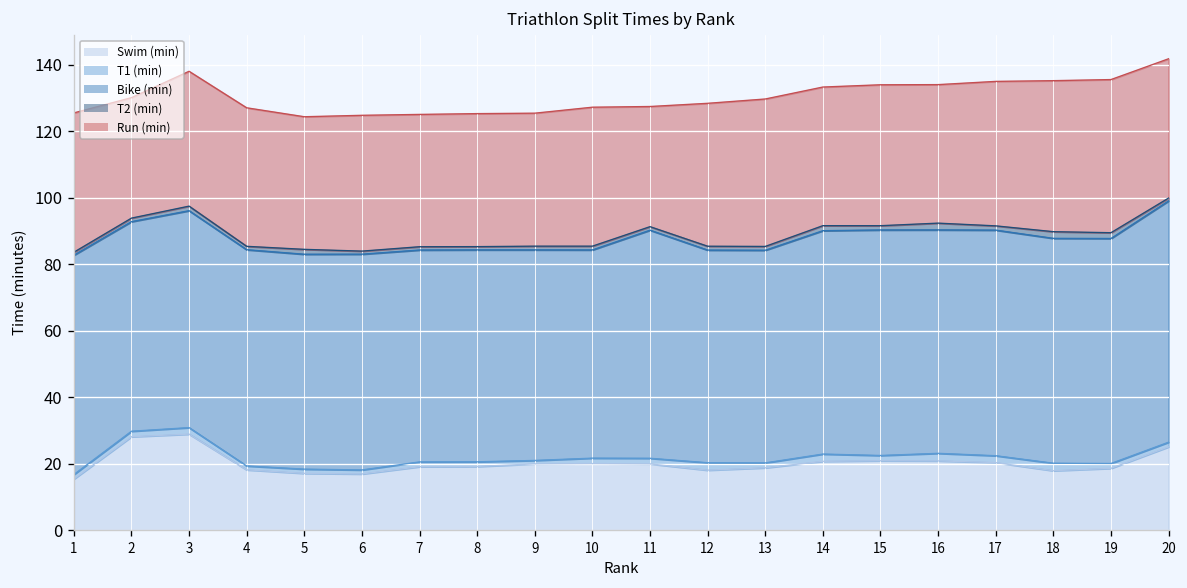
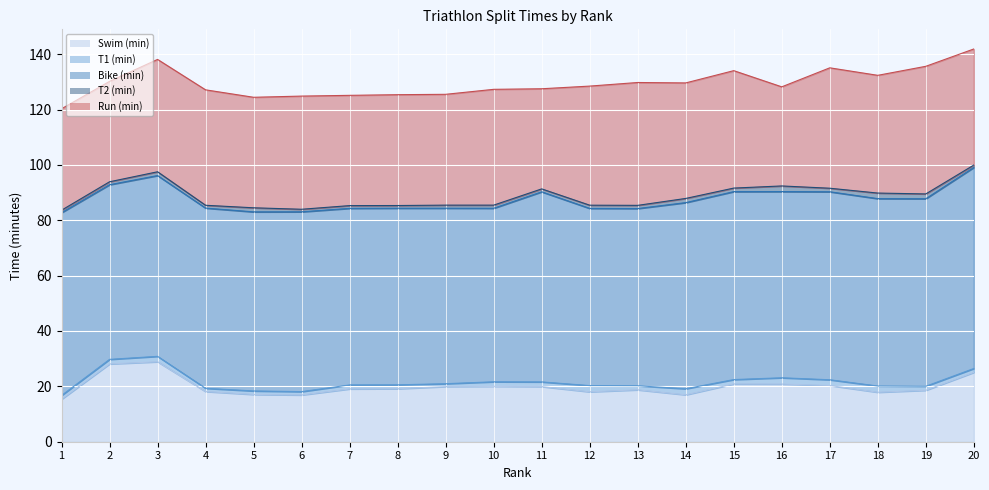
  {
    "Swim (min)": {
      "1": 15,
      "2": 28,
      "3": 29,
      "4": 18,
      "5": 17,
      "6": 17,
      "7": 19,
      "8": 19,
      "9": 20,
      "10": 20,
      "11": 20,
      "12": 18,
      "13": 19,
-     "14": 21,
+     "14": 17,
      "15": 21,
      "16": 21,
      "17": 20,
      "18": 18,
      "19": 19,
      "20": 25
    },
    "Run (min)": {
-     "1": 42,
+     "1": 37,
      "3": 41,
      "4": 42,
      "5": 40,
      "6": 41,
      "7": 40,
      "8": 40,
      "9": 40,
      "10": 42,
      "11": 36,
      "12": 43,
      "13": 44,
      "14": 42,
      "15": 42,
-     "16": 42,
+     "16": 36,
      "17": 43,
-     "18": 45,
+     "18": 43,
      "19": 46,
      "20": 42
    }
  }
